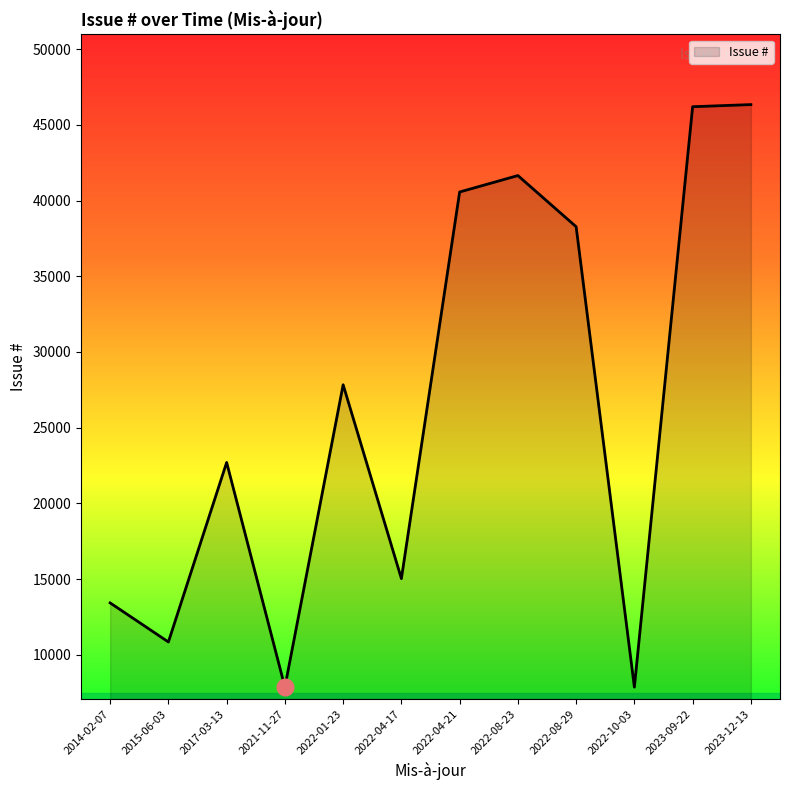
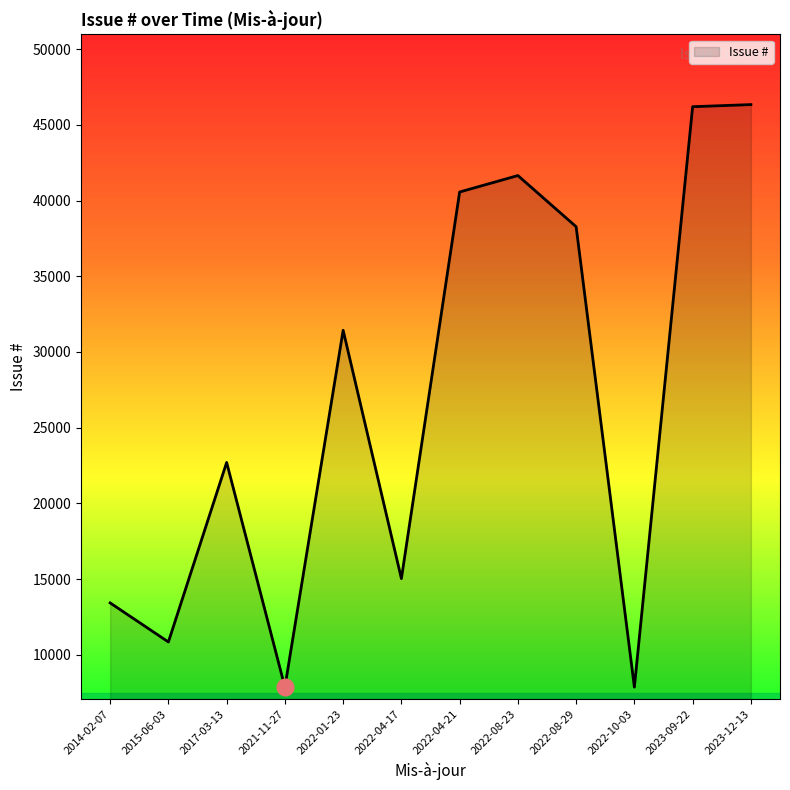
  {
    "Issue #": {
      "2014-02-07": 13400,
      "2015-06-03": 10800,
      "2017-03-13": 22700,
-     "2022-01-23": 27800,
+     "2022-01-23": 31400,
      "2022-04-17": 15000,
      "2022-04-21": 40600,
      "2022-08-23": 41700,
      "2022-08-29": 38300,
      "2022-10-03": 7900,
      "2023-09-22": 46200,
      "2023-12-13": 46300
    }
  }
